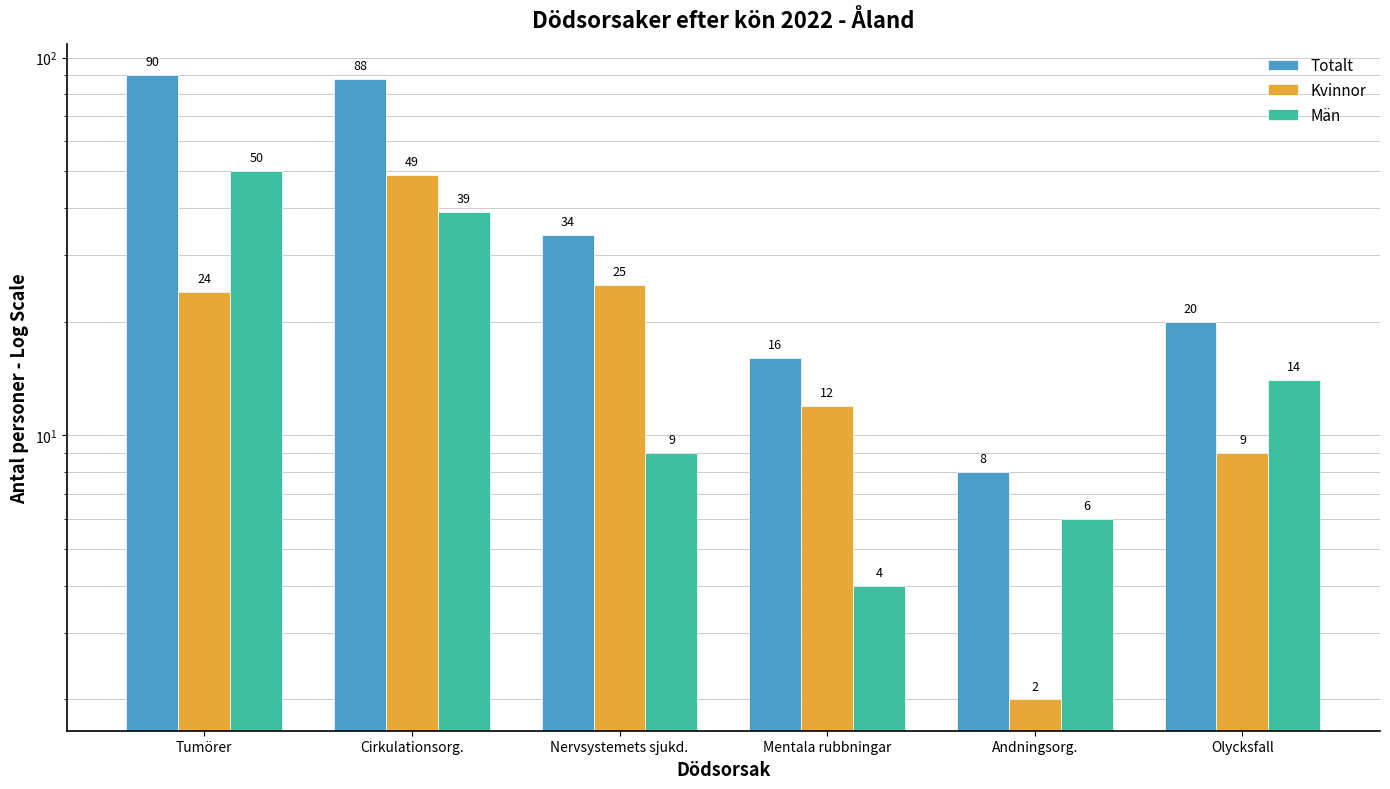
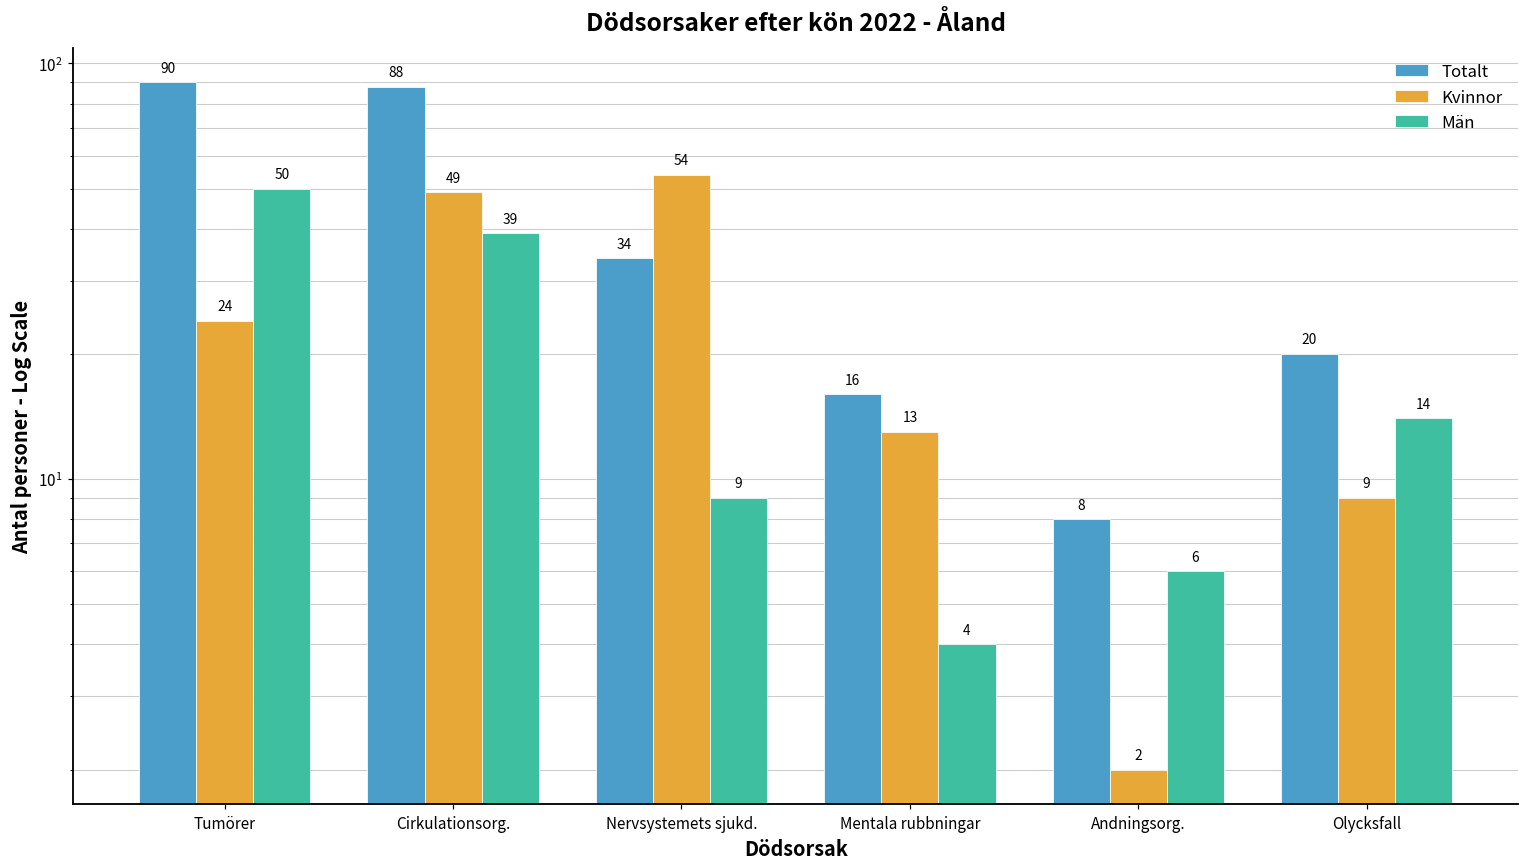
  {
    "Kvinnor": {
      "Tumörer": 24,
      "Cirkulationsorg.": 49,
-     "Nervsystemets sjukd.": 25,
-     "Mentala rubbningar": 12,
+     "Nervsystemets sjukd.": 54,
+     "Mentala rubbningar": 13,
      "Andningsorg.": 2,
      "Olycksfall": 9
    }
  }
